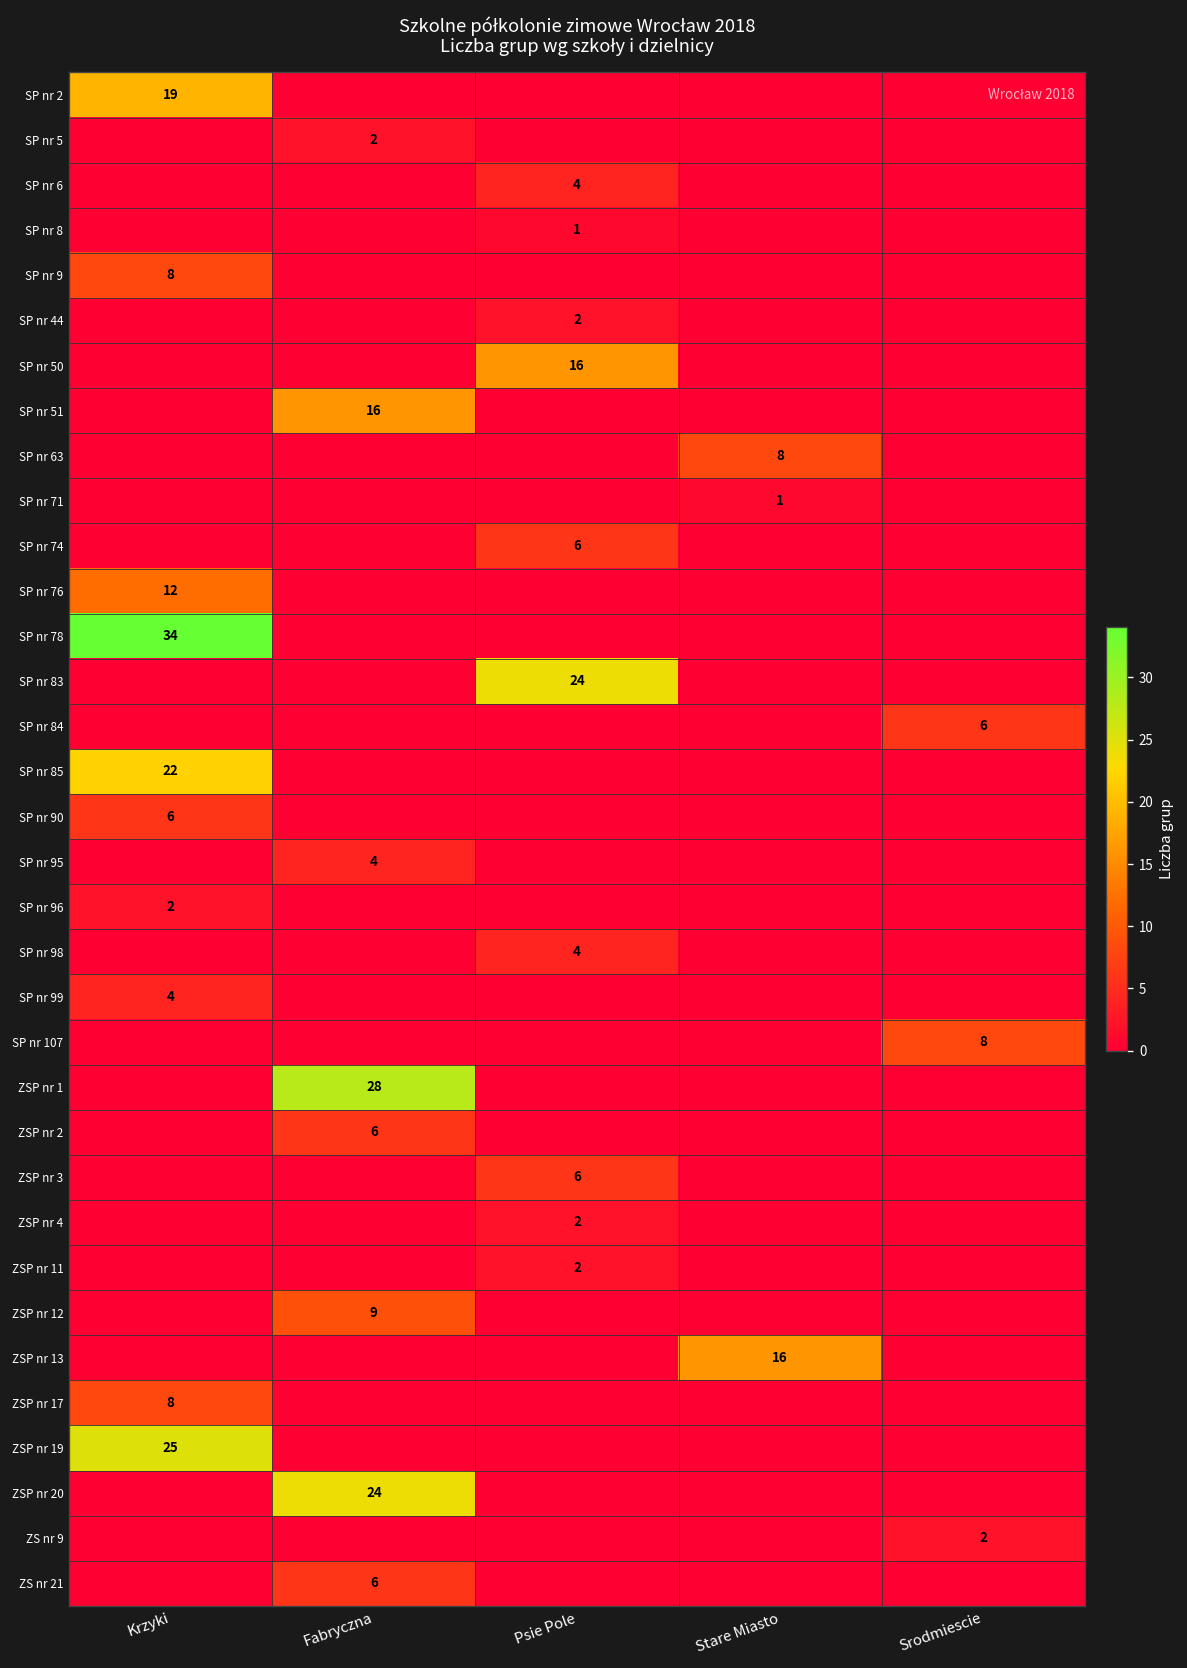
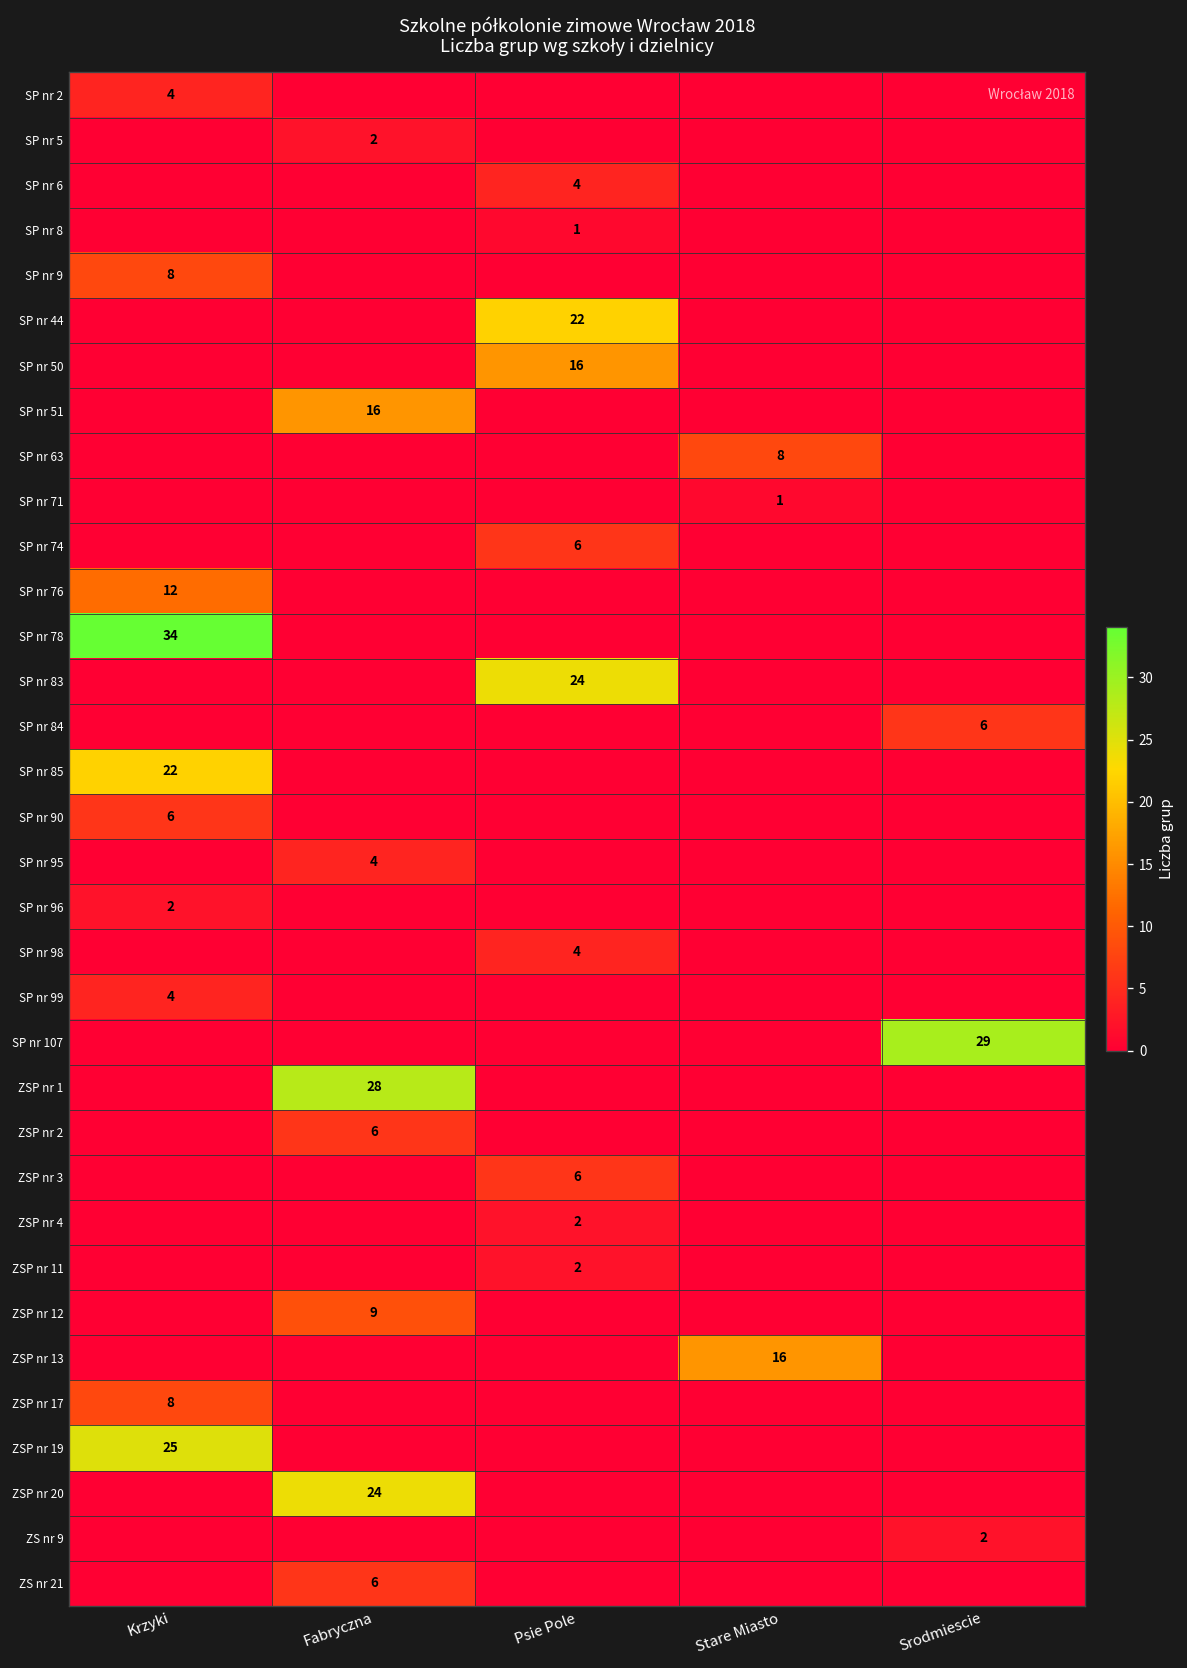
  {
    "SP nr 2": {
-     "Krzyki": 19,
+     "Krzyki": 4,
      "Srodmiescie": 2018
    },
    "SP nr 5": {
      "Fabryczna": 2
    },
    "SP nr 6": {
      "Psie Pole": 4
    },
    "SP nr 8": {
      "Psie Pole": 1
    },
    "SP nr 9": {
      "Krzyki": 8
    },
    "SP nr 44": {
-     "Psie Pole": 2
+     "Psie Pole": 22
    },
    "SP nr 50": {
      "Psie Pole": 16
    },
    "SP nr 51": {
      "Fabryczna": 16
    },
    "SP nr 63": {
      "Stare Miasto": 8
    },
    "SP nr 71": {
      "Stare Miasto": 1
    },
    "SP nr 74": {
      "Psie Pole": 6
    },
    "SP nr 76": {
      "Krzyki": 12
    },
    "SP nr 78": {
      "Krzyki": 34
    },
    "SP nr 83": {
      "Psie Pole": 24
    },
    "SP nr 84": {
      "Srodmiescie": 6
    },
    "SP nr 85": {
      "Krzyki": 22
    },
    "SP nr 90": {
      "Krzyki": 6
    },
    "SP nr 95": {
      "Fabryczna": 4
    },
    "SP nr 96": {
      "Krzyki": 2
    },
    "SP nr 98": {
      "Psie Pole": 4
    },
    "SP nr 99": {
      "Krzyki": 4
    },
    "SP nr 107": {
-     "Srodmiescie": 8
+     "Srodmiescie": 29
    },
    "ZSP nr 1": {
      "Fabryczna": 28
    },
    "ZSP nr 2": {
      "Fabryczna": 6
    },
    "ZSP nr 3": {
      "Psie Pole": 6
    },
    "ZSP nr 4": {
      "Psie Pole": 2
    },
    "ZSP nr 11": {
      "Psie Pole": 2
    },
    "ZSP nr 12": {
      "Fabryczna": 9
    },
    "ZSP nr 13": {
      "Stare Miasto": 16
    },
    "ZSP nr 17": {
      "Krzyki": 8
    },
    "ZSP nr 19": {
      "Krzyki": 25
    },
    "ZSP nr 20": {
      "Fabryczna": 24
    },
    "ZS nr 9": {
      "Srodmiescie": 2
    },
    "ZS nr 21": {
      "Fabryczna": 6
    }
  }
